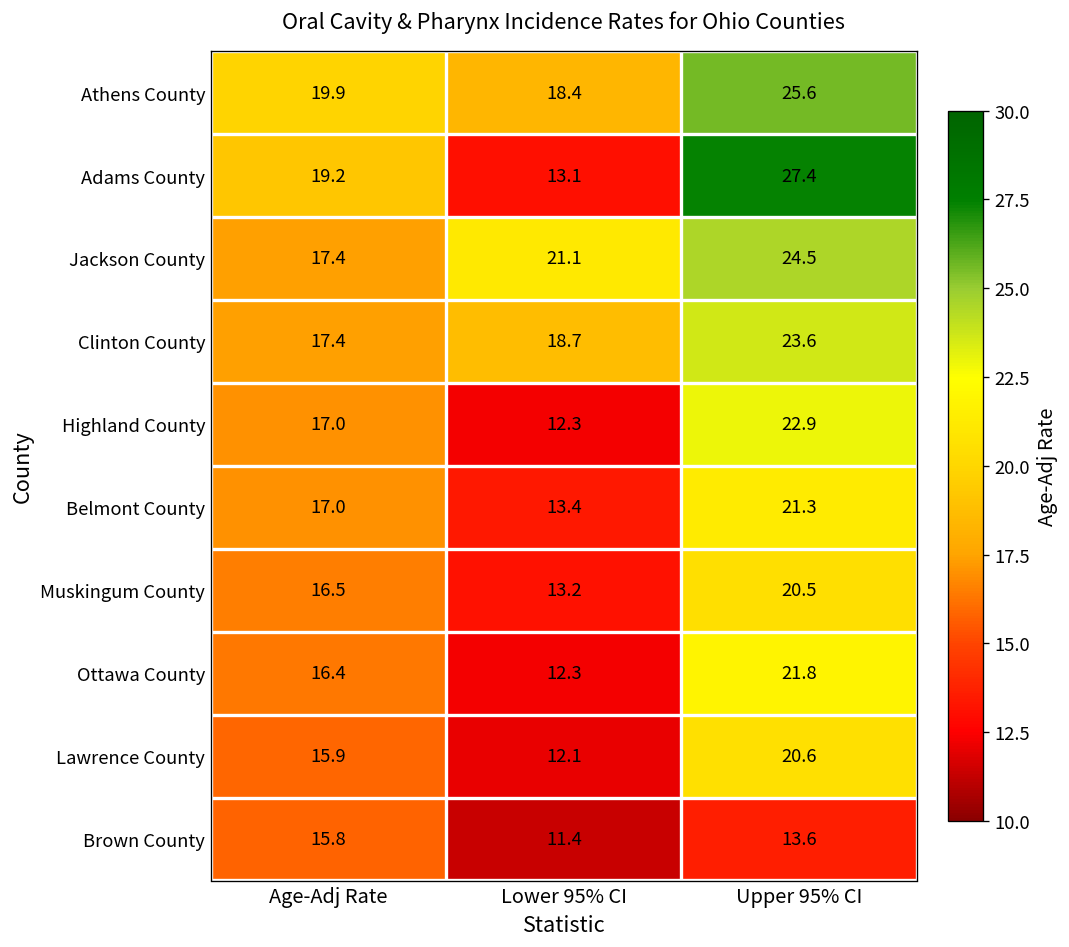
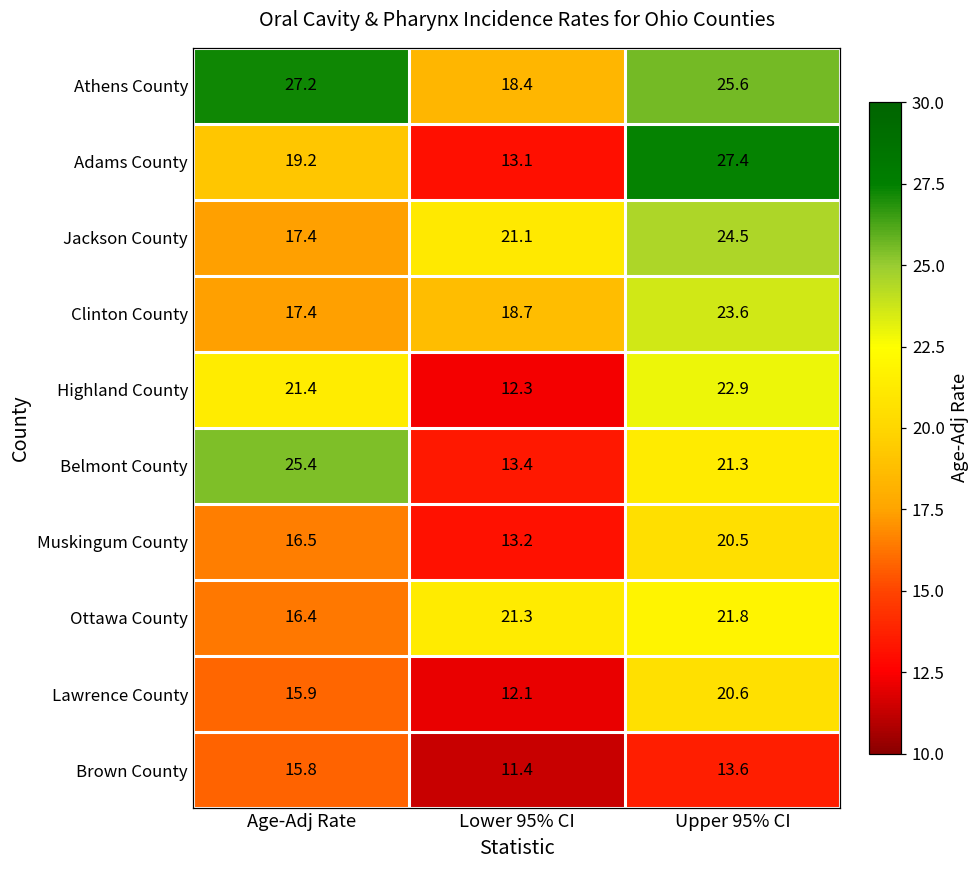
  {
    "Athens County": {
-     "Age-Adj Rate": 19.9,
+     "Age-Adj Rate": 27.2,
      "Lower 95% CI": 18.4,
      "Upper 95% CI": 25.6
    },
    "Adams County": {
      "Age-Adj Rate": 19.2,
      "Lower 95% CI": 13.1,
      "Upper 95% CI": 27.4
    },
    "Jackson County": {
      "Age-Adj Rate": 17.4,
      "Lower 95% CI": 21.1,
      "Upper 95% CI": 24.5
    },
    "Clinton County": {
      "Age-Adj Rate": 17.4,
      "Lower 95% CI": 18.7,
      "Upper 95% CI": 23.6
    },
    "Highland County": {
-     "Age-Adj Rate": 17.0,
+     "Age-Adj Rate": 21.4,
      "Lower 95% CI": 12.3,
      "Upper 95% CI": 22.9
    },
    "Belmont County": {
-     "Age-Adj Rate": 17.0,
+     "Age-Adj Rate": 25.4,
      "Lower 95% CI": 13.4,
      "Upper 95% CI": 21.3
    },
    "Muskingum County": {
      "Age-Adj Rate": 16.5,
      "Lower 95% CI": 13.2,
      "Upper 95% CI": 20.5
    },
    "Ottawa County": {
      "Age-Adj Rate": 16.4,
-     "Lower 95% CI": 12.3,
+     "Lower 95% CI": 21.3,
      "Upper 95% CI": 21.8
    },
    "Lawrence County": {
      "Age-Adj Rate": 15.9,
      "Lower 95% CI": 12.1,
      "Upper 95% CI": 20.6
    },
    "Brown County": {
      "Age-Adj Rate": 15.8,
      "Lower 95% CI": 11.4,
      "Upper 95% CI": 13.6
    }
  }
